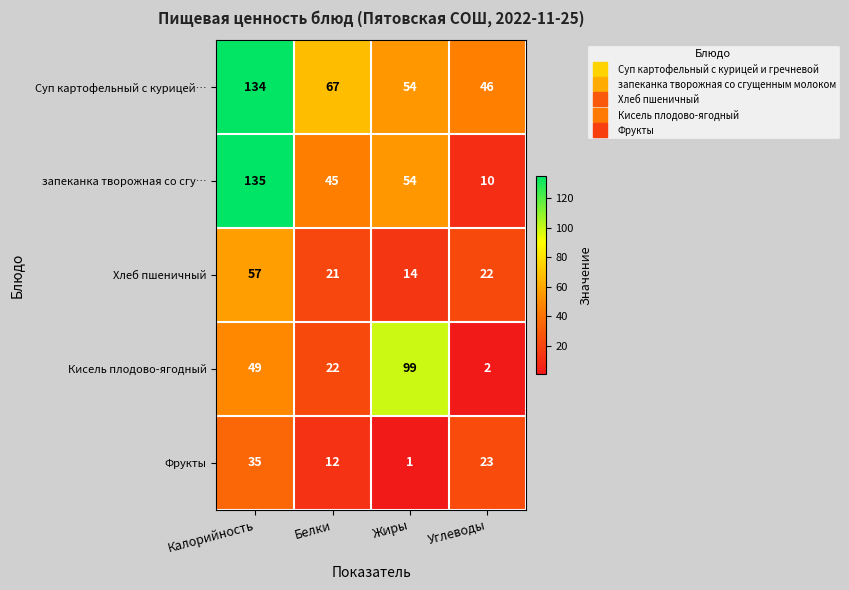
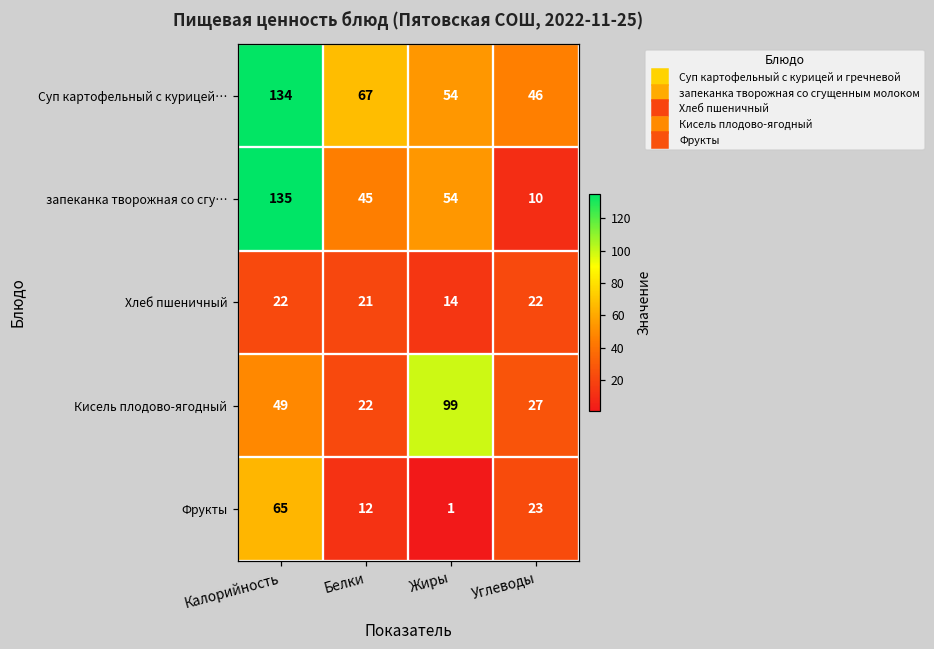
  {
    "Суп картофельный с курицей…": {
      "Калорийность": 134,
      "Белки": 67,
      "Жиры": 54,
      "Углеводы": 46
    },
    "запеканка творожная со сгу…": {
      "Калорийность": 135,
      "Белки": 45,
      "Жиры": 54,
      "Углеводы": 10
    },
    "Хлеб пшеничный": {
-     "Калорийность": 57,
+     "Калорийность": 22,
      "Белки": 21,
      "Жиры": 14,
      "Углеводы": 22
    },
    "Кисель плодово-ягодный": {
      "Калорийность": 49,
      "Белки": 22,
      "Жиры": 99,
-     "Углеводы": 2
+     "Углеводы": 27
    },
    "Фрукты": {
-     "Калорийность": 35,
+     "Калорийность": 65,
      "Белки": 12,
      "Жиры": 1,
      "Углеводы": 23
    }
  }
